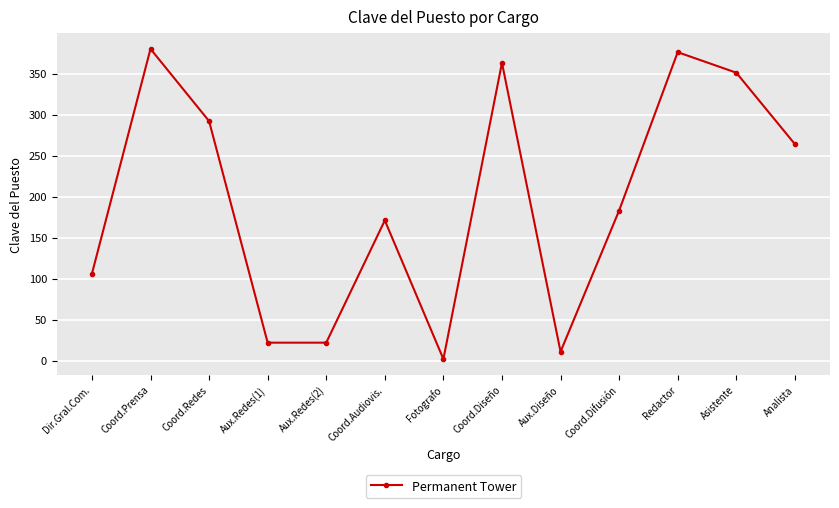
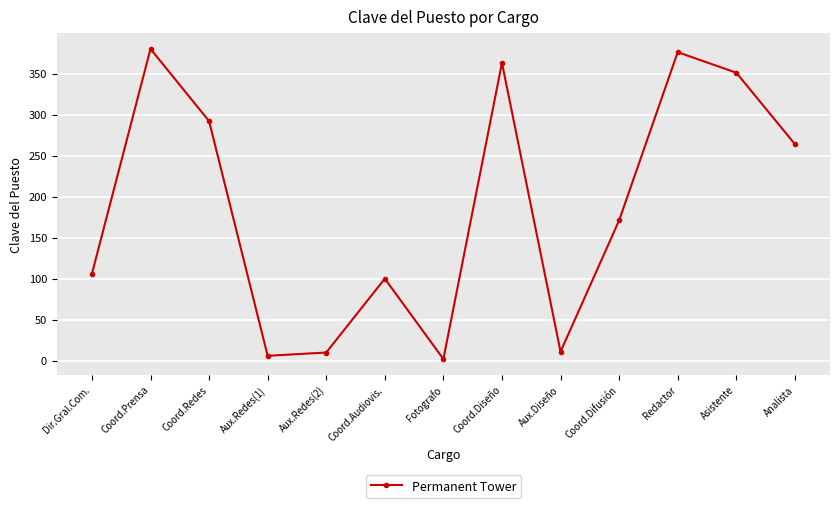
  {
    "Dir.Gral.Com.": 110,
    "Coord.Prensa": 380,
    "Coord.Redes": 290,
-   "Aux.Redes(1)": 20,
-   "Aux.Redes(2)": 20,
-   "Coord.Audiovis.": 170,
+   "Aux.Redes(1)": 10,
+   "Aux.Redes(2)": 10,
+   "Coord.Audiovis.": 100,
    "Fotografo": 0,
    "Coord.Diseño": 360,
    "Aux.Diseño": 10,
-   "Coord.Difusión": 180,
+   "Coord.Difusión": 170,
    "Redactor": 380,
    "Asistente": 350,
    "Analista": 260
  }
